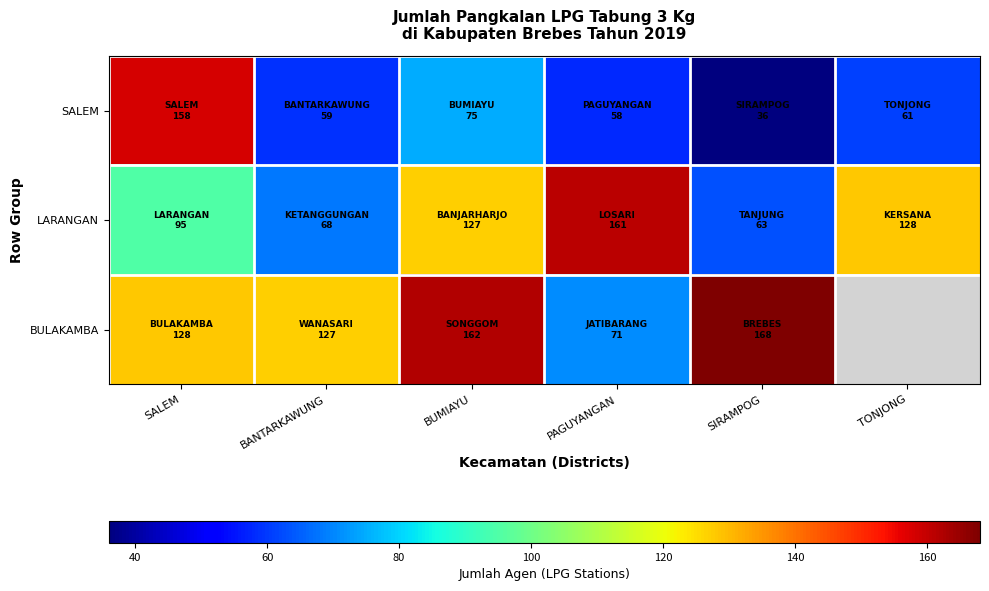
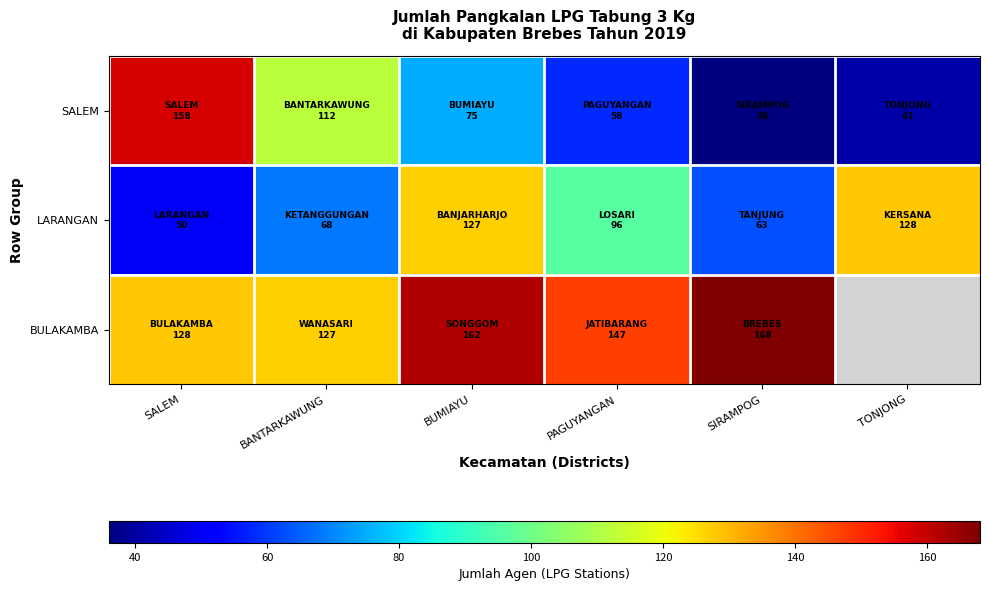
  {
    "SALEM": {
      "SALEM": 158,
-     "BANTARKAWUNG": 59,
+     "BANTARKAWUNG": 112,
      "BUMIAYU": 75,
      "PAGUYANGAN": 58,
      "SIRAMPOG": 36,
-     "TONJONG": 61
+     "TONJONG": 41
    },
    "LARANGAN": {
-     "SALEM": 95,
+     "SALEM": 50,
      "BANTARKAWUNG": 68,
      "BUMIAYU": 127,
-     "PAGUYANGAN": 161,
+     "PAGUYANGAN": 96,
      "SIRAMPOG": 63,
      "TONJONG": 128
    },
    "BULAKAMBA": {
      "SALEM": 128,
      "BANTARKAWUNG": 127,
      "BUMIAYU": 162,
-     "PAGUYANGAN": 71,
+     "PAGUYANGAN": 147,
      "SIRAMPOG": 168
    }
  }
